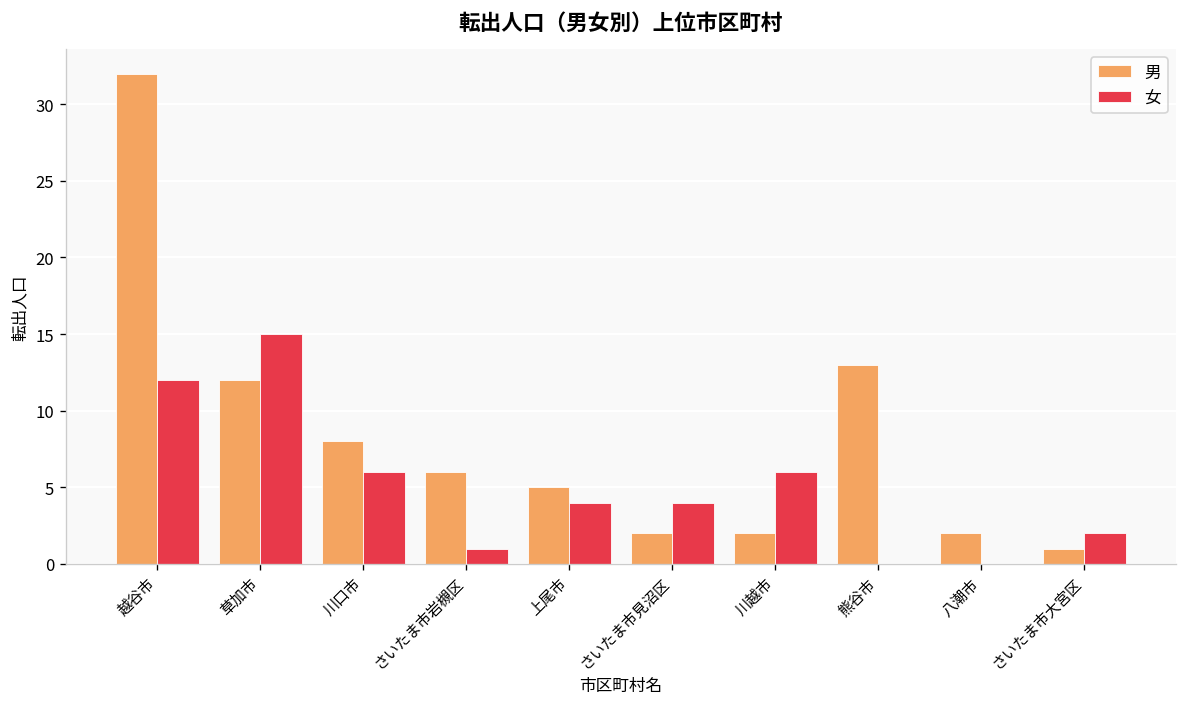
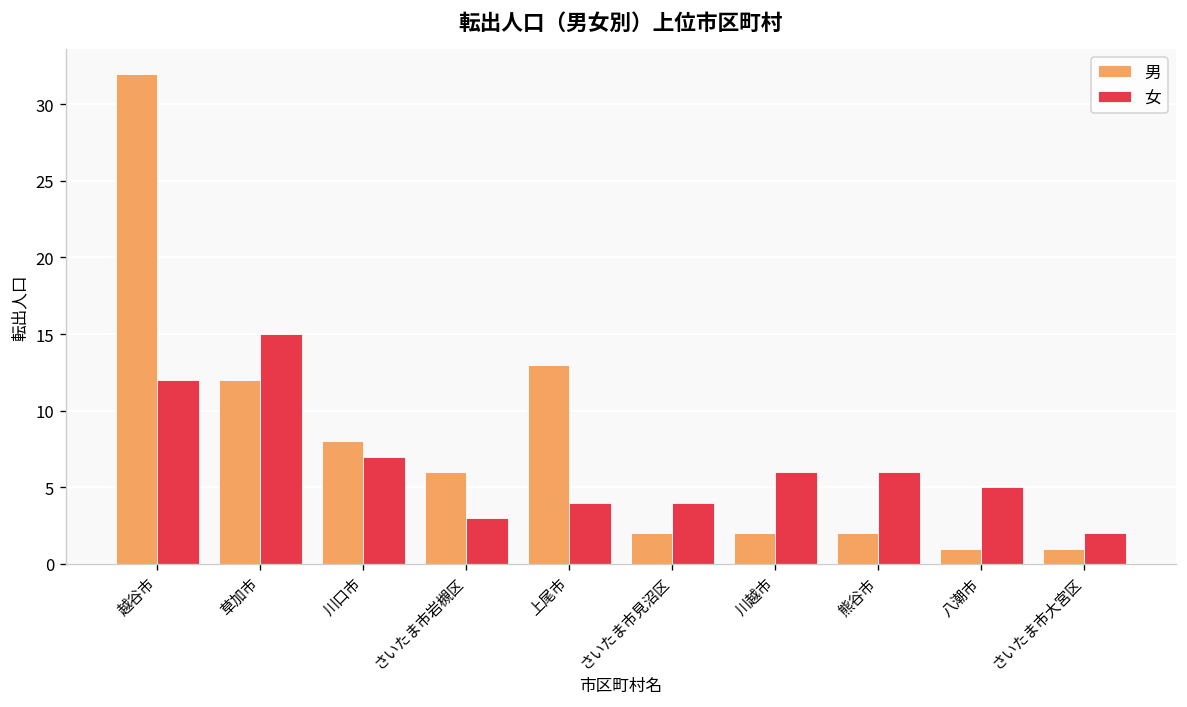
  {
    "男": {
      "越谷市": 32,
      "草加市": 12,
      "川口市": 8,
      "さいたま市岩槻区": 6,
-     "上尾市": 5,
+     "上尾市": 13,
      "さいたま市見沼区": 2,
      "川越市": 2,
-     "熊谷市": 13,
-     "八潮市": 2,
+     "熊谷市": 2,
+     "八潮市": 1,
      "さいたま市大宮区": 1
    },
    "女": {
      "越谷市": 12,
      "草加市": 15,
-     "川口市": 6,
-     "さいたま市岩槻区": 1,
+     "川口市": 7,
+     "さいたま市岩槻区": 3,
      "上尾市": 4,
      "さいたま市見沼区": 4,
      "川越市": 6,
-     "熊谷市": 0,
-     "八潮市": 0,
+     "熊谷市": 6,
+     "八潮市": 5,
      "さいたま市大宮区": 2
    }
  }
